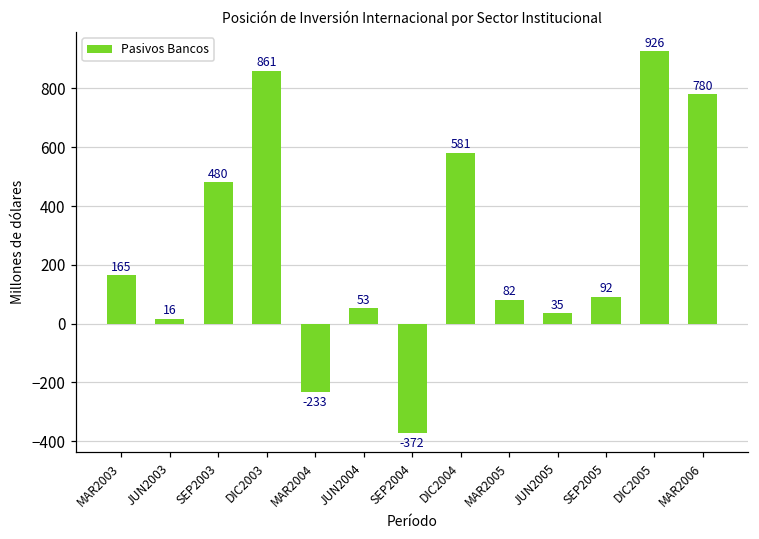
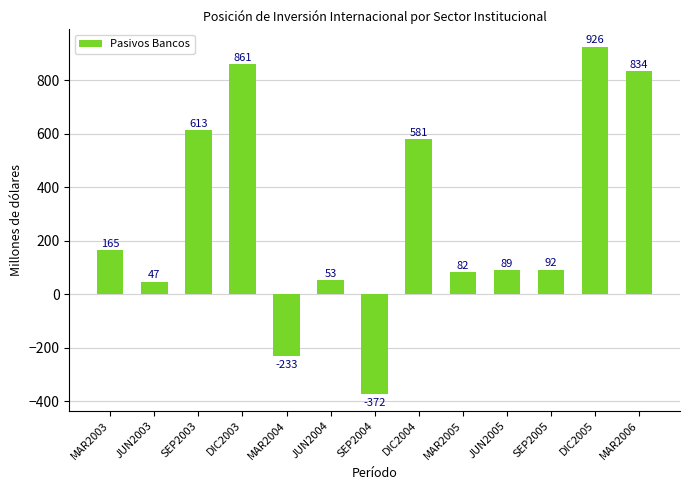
  {
    "MAR2003": 165,
-   "JUN2003": 16,
-   "SEP2003": 480,
+   "JUN2003": 47,
+   "SEP2003": 613,
    "DIC2003": 861,
    "MAR2004": -233,
    "JUN2004": 53,
    "SEP2004": -372,
    "DIC2004": 581,
    "MAR2005": 82,
-   "JUN2005": 35,
+   "JUN2005": 89,
    "SEP2005": 92,
    "DIC2005": 926,
-   "MAR2006": 780
+   "MAR2006": 834
  }
